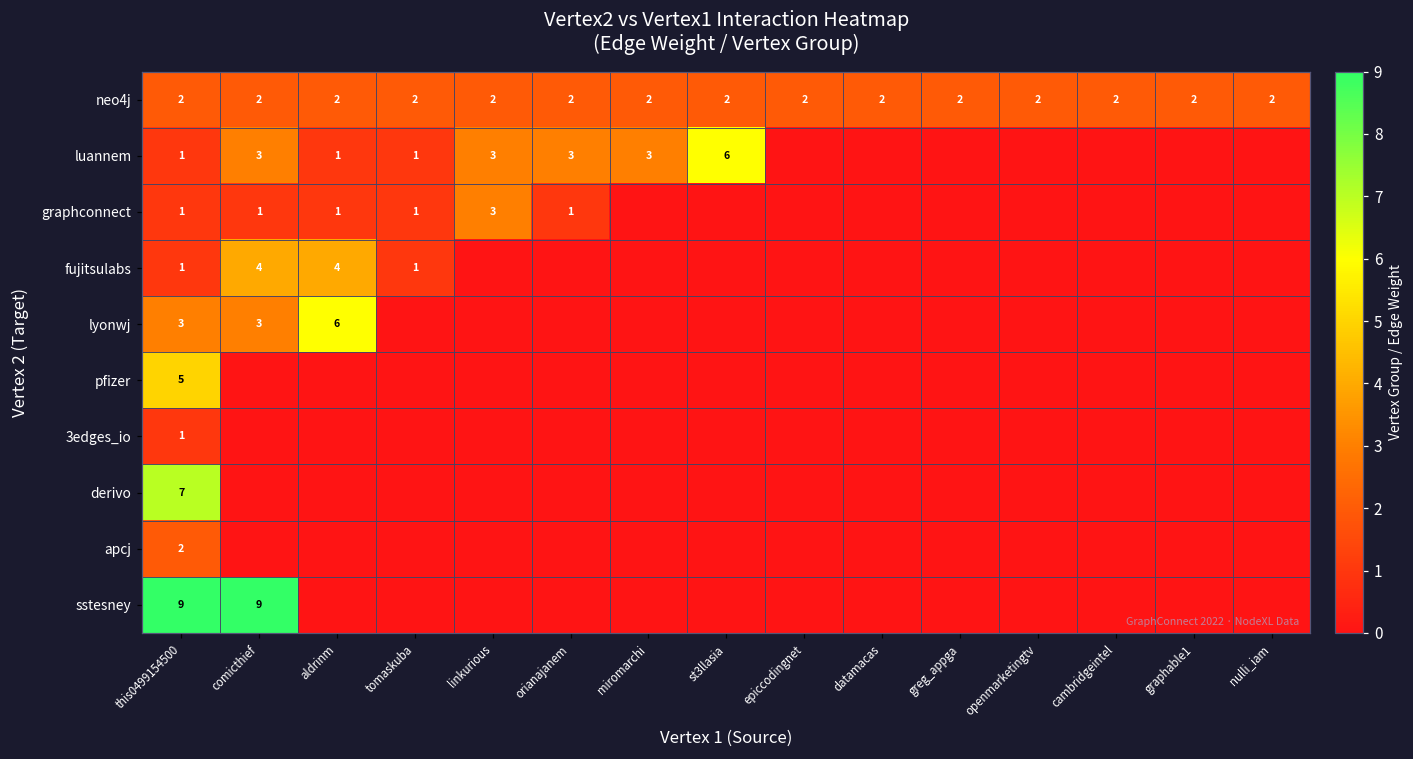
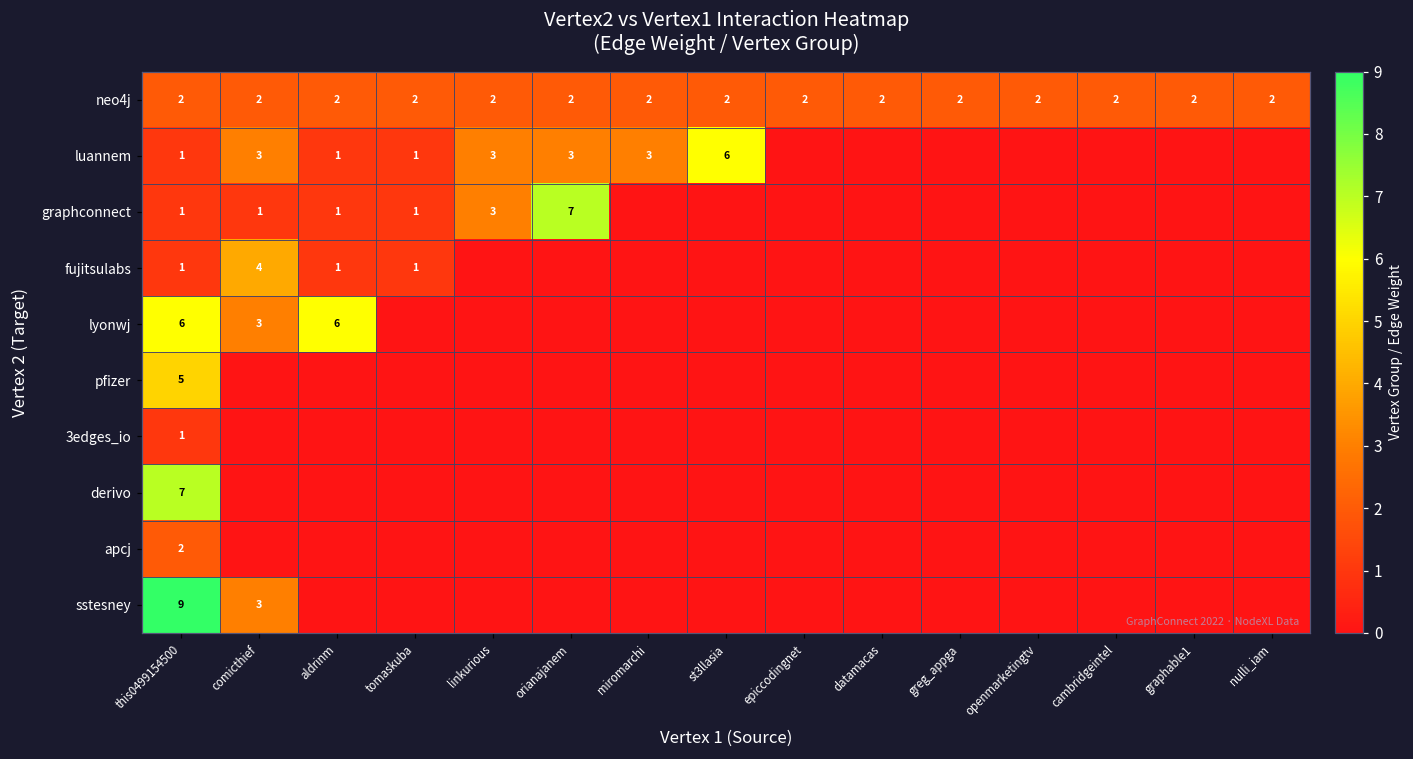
  {
    "neo4j": {
      "this0499154500": 2,
      "comicthief": 2,
      "aldrinm": 2,
      "tomaskuba": 2,
      "linkurious": 2,
      "orianajanem": 2,
      "miromarchi": 2,
      "st3llasia": 2,
      "epiccodingnet": 2,
      "datamacas": 2,
      "greg_appga": 2,
      "openmarketingtv": 2,
      "cambridgeintel": 2,
      "graphable1": 2,
      "nulli_iam": 2
    },
    "luannem": {
      "this0499154500": 1,
      "comicthief": 3,
      "aldrinm": 1,
      "tomaskuba": 1,
      "linkurious": 3,
      "orianajanem": 3,
      "miromarchi": 3,
      "st3llasia": 6
    },
    "graphconnect": {
      "this0499154500": 1,
      "comicthief": 1,
      "aldrinm": 1,
      "tomaskuba": 1,
      "linkurious": 3,
-     "orianajanem": 1
+     "orianajanem": 7
    },
    "fujitsulabs": {
      "this0499154500": 1,
      "comicthief": 4,
-     "aldrinm": 4,
+     "aldrinm": 1,
      "tomaskuba": 1
    },
    "lyonwj": {
-     "this0499154500": 3,
+     "this0499154500": 6,
      "comicthief": 3,
      "aldrinm": 6
    },
    "pfizer": {
      "this0499154500": 5
    },
    "3edges_io": {
      "this0499154500": 1
    },
    "derivo": {
      "this0499154500": 7
    },
    "apcj": {
      "this0499154500": 2
    },
    "sstesney": {
      "this0499154500": 9,
-     "comicthief": 9,
+     "comicthief": 3,
      "graphable1": 2022
    }
  }
